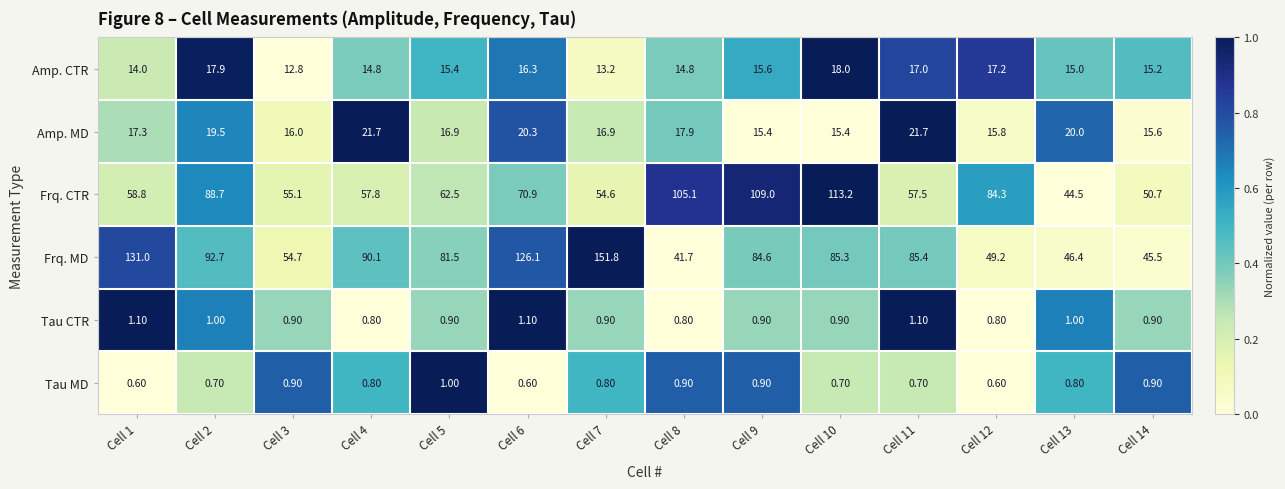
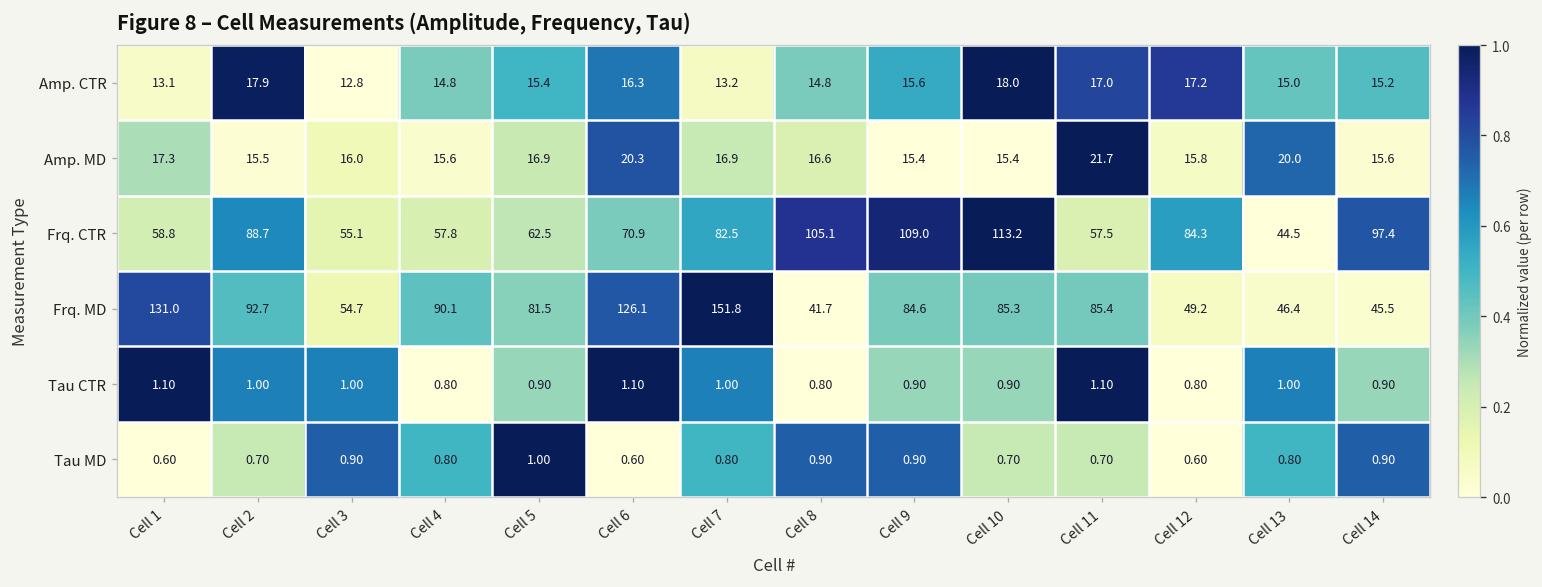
  {
    "Amp. CTR": {
-     "Cell 1": 14.0,
+     "Cell 1": 13.1,
      "Cell 2": 17.9,
      "Cell 3": 12.8,
      "Cell 4": 14.8,
      "Cell 5": 15.4,
      "Cell 6": 16.3,
      "Cell 7": 13.2,
      "Cell 8": 14.8,
      "Cell 9": 15.6,
      "Cell 10": 18.0,
      "Cell 11": 17.0,
      "Cell 12": 17.2,
      "Cell 13": 15.0,
      "Cell 14": 15.2
    },
    "Amp. MD": {
      "Cell 1": 17.3,
-     "Cell 2": 19.5,
+     "Cell 2": 15.5,
      "Cell 3": 16.0,
-     "Cell 4": 21.7,
+     "Cell 4": 15.6,
      "Cell 5": 16.9,
      "Cell 6": 20.3,
      "Cell 7": 16.9,
-     "Cell 8": 17.9,
+     "Cell 8": 16.6,
      "Cell 9": 15.4,
      "Cell 10": 15.4,
      "Cell 11": 21.7,
      "Cell 12": 15.8,
      "Cell 13": 20.0,
      "Cell 14": 15.6
    },
    "Frq. CTR": {
      "Cell 1": 58.8,
      "Cell 2": 88.7,
      "Cell 3": 55.1,
      "Cell 4": 57.8,
      "Cell 5": 62.5,
      "Cell 6": 70.9,
-     "Cell 7": 54.6,
+     "Cell 7": 82.5,
      "Cell 8": 105.1,
      "Cell 9": 109.0,
      "Cell 10": 113.2,
      "Cell 11": 57.5,
      "Cell 12": 84.3,
      "Cell 13": 44.5,
-     "Cell 14": 50.7
+     "Cell 14": 97.4
    },
    "Frq. MD": {
      "Cell 1": 131.0,
      "Cell 2": 92.7,
      "Cell 3": 54.7,
      "Cell 4": 90.1,
      "Cell 5": 81.5,
      "Cell 6": 126.1,
      "Cell 7": 151.8,
      "Cell 8": 41.7,
      "Cell 9": 84.6,
      "Cell 10": 85.3,
      "Cell 11": 85.4,
      "Cell 12": 49.2,
      "Cell 13": 46.4,
      "Cell 14": 45.5
    },
    "Tau CTR": {
      "Cell 1": 1.10,
      "Cell 2": 1.00,
-     "Cell 3": 0.90,
+     "Cell 3": 1.00,
      "Cell 4": 0.80,
      "Cell 5": 0.90,
      "Cell 6": 1.10,
-     "Cell 7": 0.90,
+     "Cell 7": 1.00,
      "Cell 8": 0.80,
      "Cell 9": 0.90,
      "Cell 10": 0.90,
      "Cell 11": 1.10,
      "Cell 12": 0.80,
      "Cell 13": 1.00,
      "Cell 14": 0.90
    },
    "Tau MD": {
      "Cell 1": 0.60,
      "Cell 2": 0.70,
      "Cell 3": 0.90,
      "Cell 4": 0.80,
      "Cell 5": 1.00,
      "Cell 6": 0.60,
      "Cell 7": 0.80,
      "Cell 8": 0.90,
      "Cell 9": 0.90,
      "Cell 10": 0.70,
      "Cell 11": 0.70,
      "Cell 12": 0.60,
      "Cell 13": 0.80,
      "Cell 14": 0.90
    }
  }
